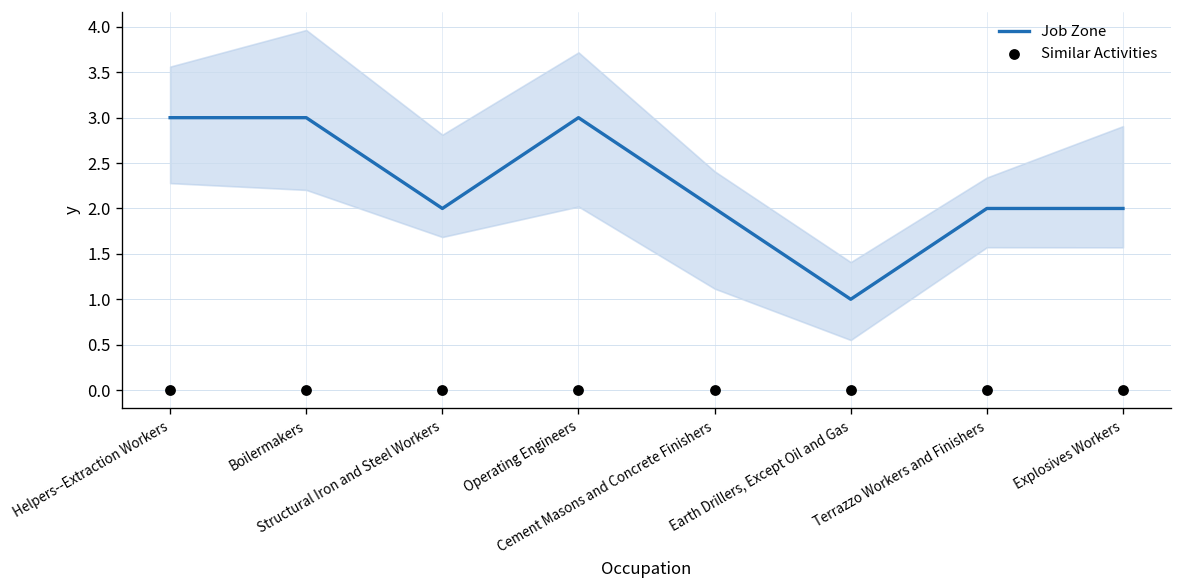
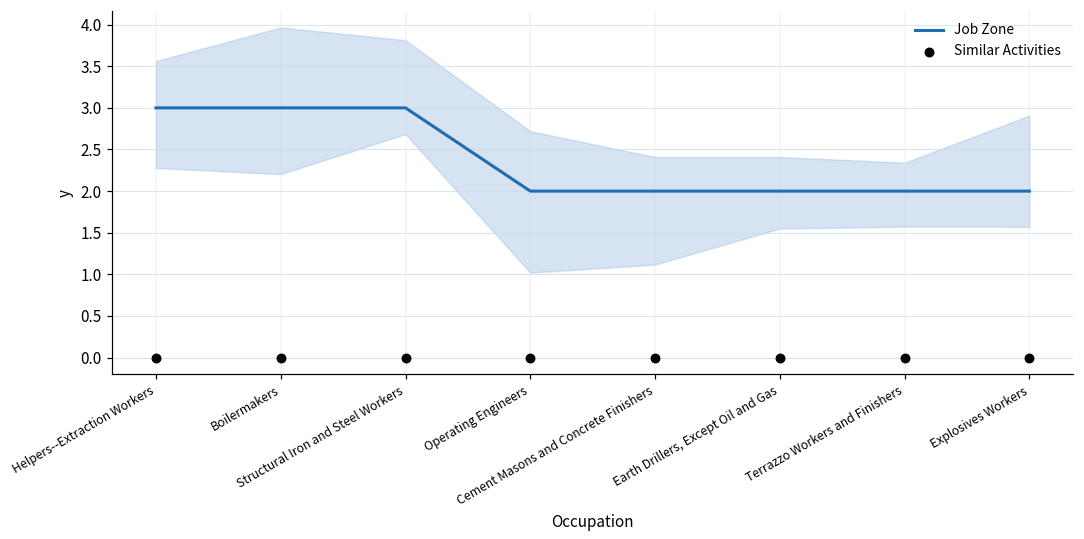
  {
    "Job Zone": {
      "Helpers--Extraction Workers": 3,
      "Boilermakers": 3,
-     "Structural Iron and Steel Workers": 2,
-     "Operating Engineers": 3,
+     "Structural Iron and Steel Workers": 3,
+     "Operating Engineers": 2,
      "Cement Masons and Concrete Finishers": 2,
-     "Earth Drillers, Except Oil and Gas": 1,
+     "Earth Drillers, Except Oil and Gas": 2,
      "Terrazzo Workers and Finishers": 2,
      "Explosives Workers": 2
    }
  }
